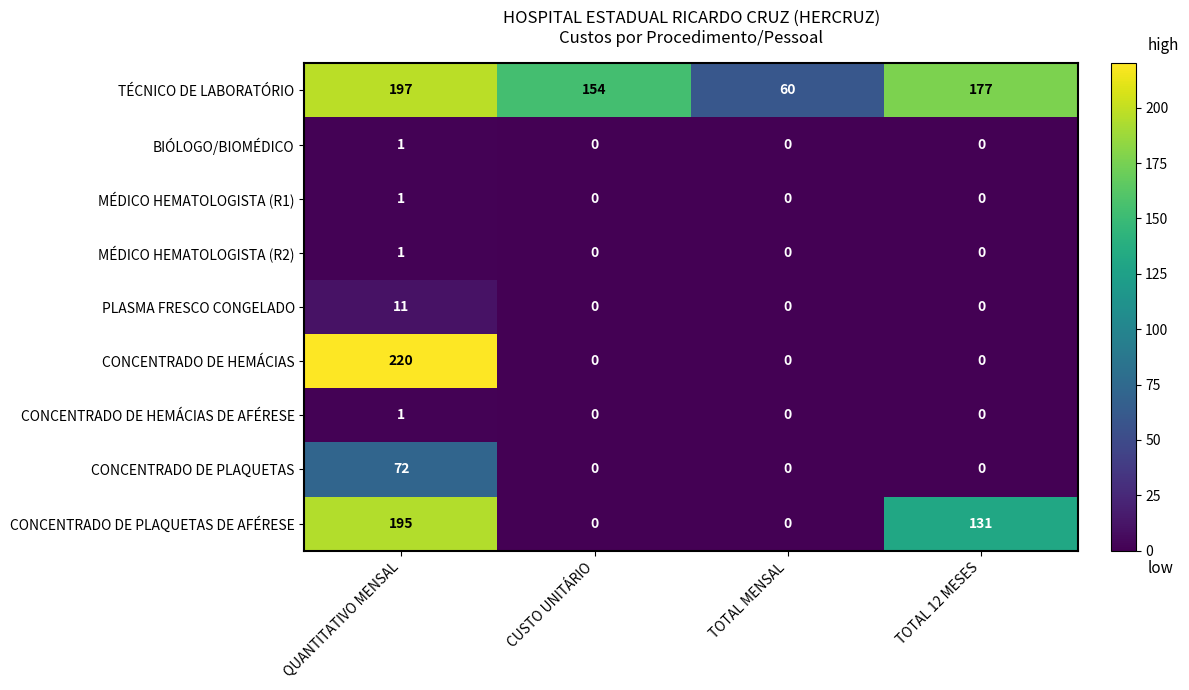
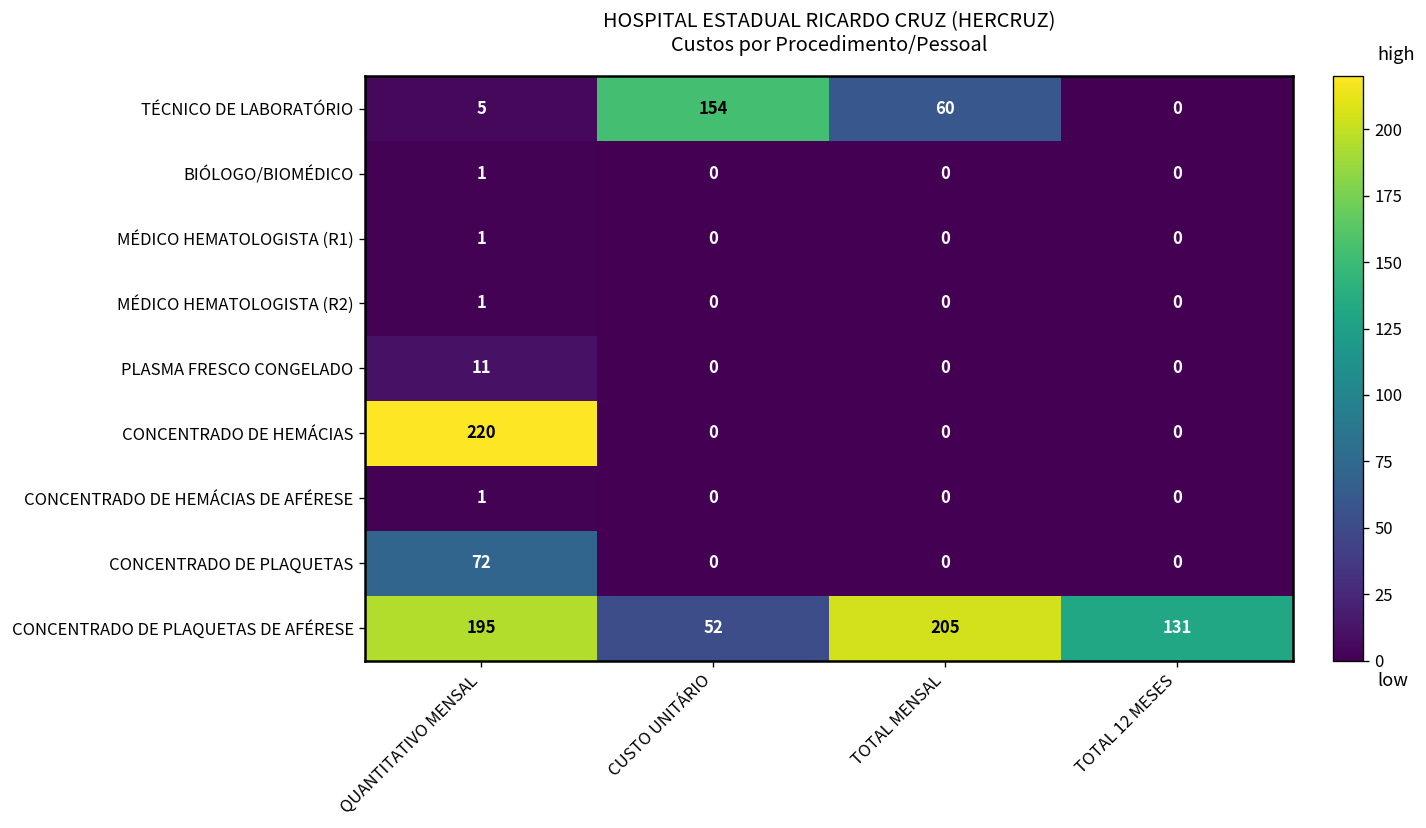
  {
    "TÉCNICO DE LABORATÓRIO": {
-     "QUANTITATIVO MENSAL": 197,
+     "QUANTITATIVO MENSAL": 5,
      "CUSTO UNITÁRIO": 154,
      "TOTAL MENSAL": 60,
-     "TOTAL 12 MESES": 177
+     "TOTAL 12 MESES": 0
    },
    "BIÓLOGO/BIOMÉDICO": {
      "QUANTITATIVO MENSAL": 1,
      "CUSTO UNITÁRIO": 0,
      "TOTAL MENSAL": 0,
      "TOTAL 12 MESES": 0
    },
    "MÉDICO HEMATOLOGISTA (R1)": {
      "QUANTITATIVO MENSAL": 1,
      "CUSTO UNITÁRIO": 0,
      "TOTAL MENSAL": 0,
      "TOTAL 12 MESES": 0
    },
    "MÉDICO HEMATOLOGISTA (R2)": {
      "QUANTITATIVO MENSAL": 1,
      "CUSTO UNITÁRIO": 0,
      "TOTAL MENSAL": 0,
      "TOTAL 12 MESES": 0
    },
    "PLASMA FRESCO CONGELADO": {
      "QUANTITATIVO MENSAL": 11,
      "CUSTO UNITÁRIO": 0,
      "TOTAL MENSAL": 0,
      "TOTAL 12 MESES": 0
    },
    "CONCENTRADO DE HEMÁCIAS": {
      "QUANTITATIVO MENSAL": 220,
      "CUSTO UNITÁRIO": 0,
      "TOTAL MENSAL": 0,
      "TOTAL 12 MESES": 0
    },
    "CONCENTRADO DE HEMÁCIAS DE AFÉRESE": {
      "QUANTITATIVO MENSAL": 1,
      "CUSTO UNITÁRIO": 0,
      "TOTAL MENSAL": 0,
      "TOTAL 12 MESES": 0
    },
    "CONCENTRADO DE PLAQUETAS": {
      "QUANTITATIVO MENSAL": 72,
      "CUSTO UNITÁRIO": 0,
      "TOTAL MENSAL": 0,
      "TOTAL 12 MESES": 0
    },
    "CONCENTRADO DE PLAQUETAS DE AFÉRESE": {
      "QUANTITATIVO MENSAL": 195,
-     "CUSTO UNITÁRIO": 0,
-     "TOTAL MENSAL": 0,
+     "CUSTO UNITÁRIO": 52,
+     "TOTAL MENSAL": 205,
      "TOTAL 12 MESES": 131
    }
  }
